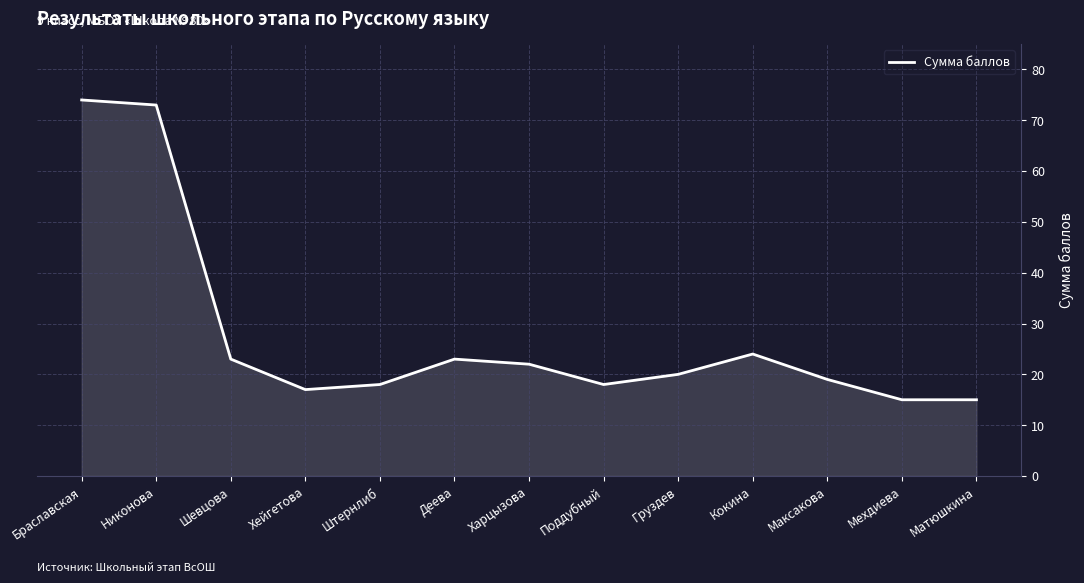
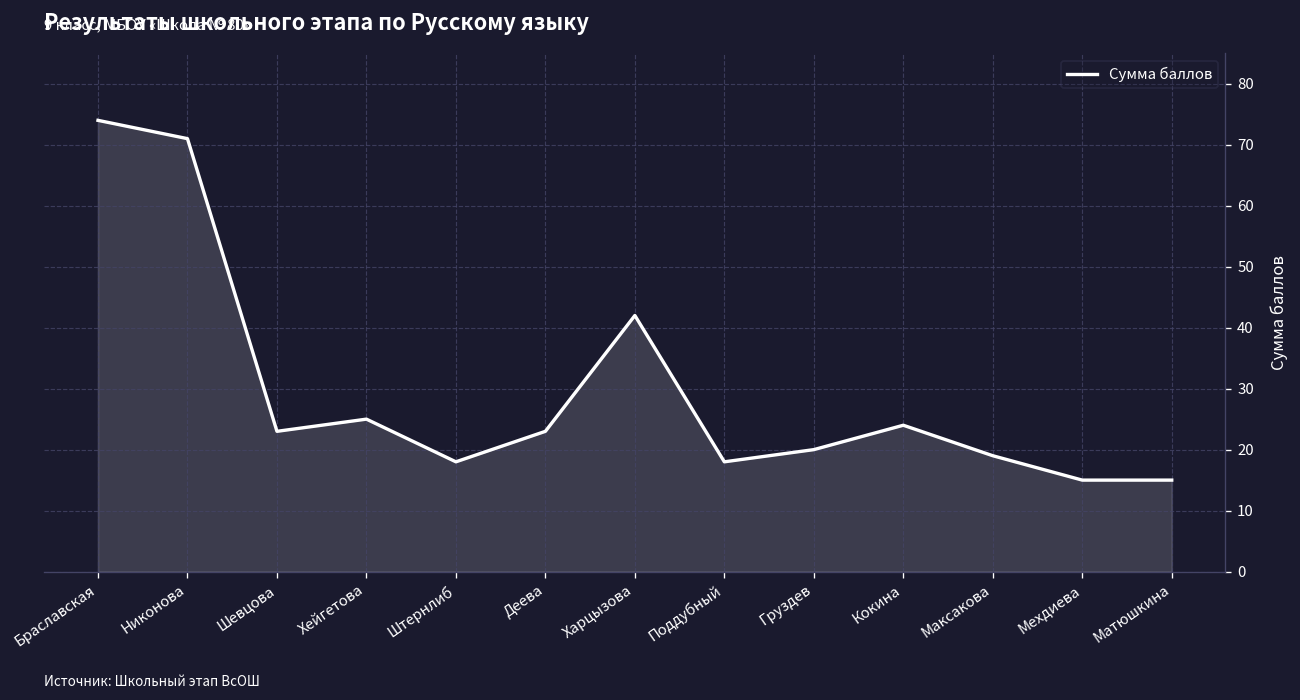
  {
    "Браславская": 74,
-   "Никонова": 73,
+   "Никонова": 71,
    "Шевцова": 23,
-   "Хейгетова": 17,
+   "Хейгетова": 25,
    "Штернлиб": 18,
    "Деева": 23,
-   "Харцызова": 22,
+   "Харцызова": 42,
    "Поддубный": 18,
    "Груздев": 20,
    "Кокина": 24,
    "Максакова": 19,
    "Мехдиева": 15,
    "Матюшкина": 15
  }
